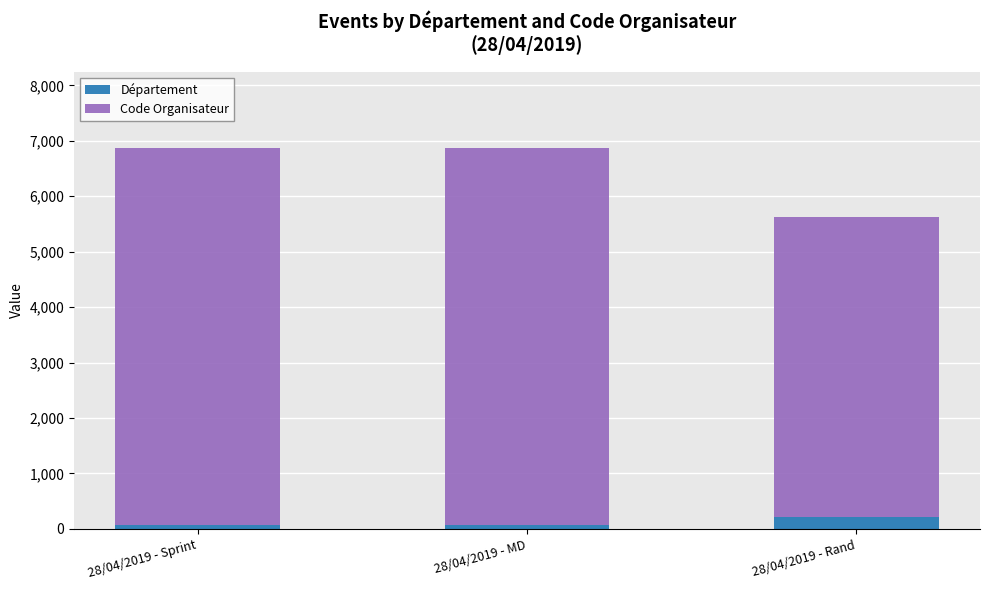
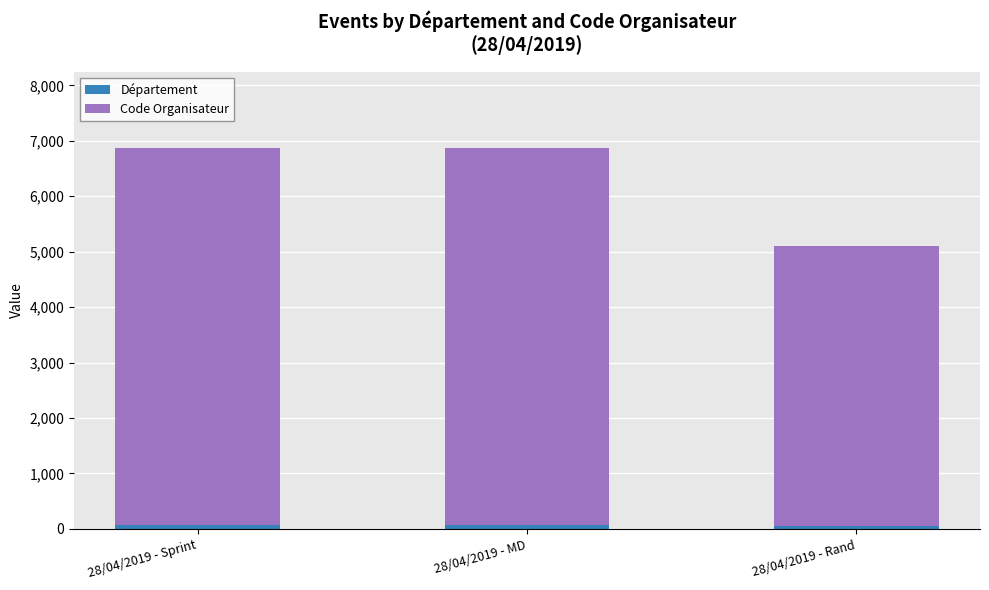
  {
    "Département": {
      "28/04/2019 - Sprint": "100",
      "28/04/2019 - MD": "100",
-     "28/04/2019 - Rand": "200"
+     "28/04/2019 - Rand": "100"
    },
    "Code Organisateur": {
      "28/04/2019 - Sprint": "6,800",
      "28/04/2019 - MD": "6,800",
-     "28/04/2019 - Rand": "5,400"
+     "28/04/2019 - Rand": "5,100"
    }
  }
